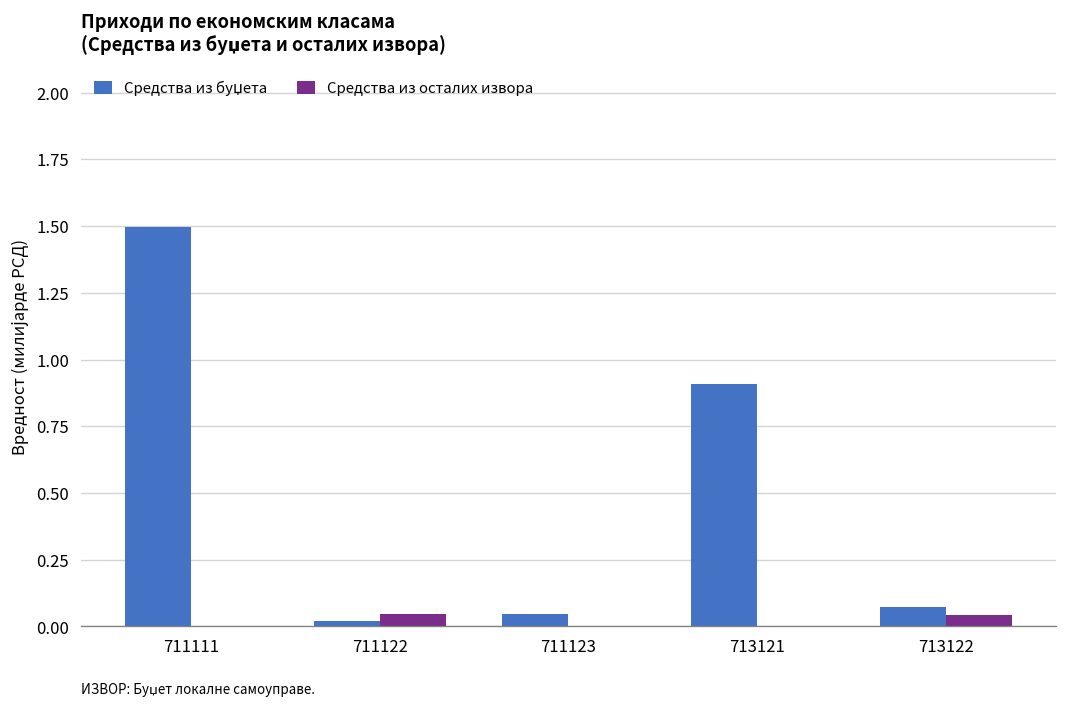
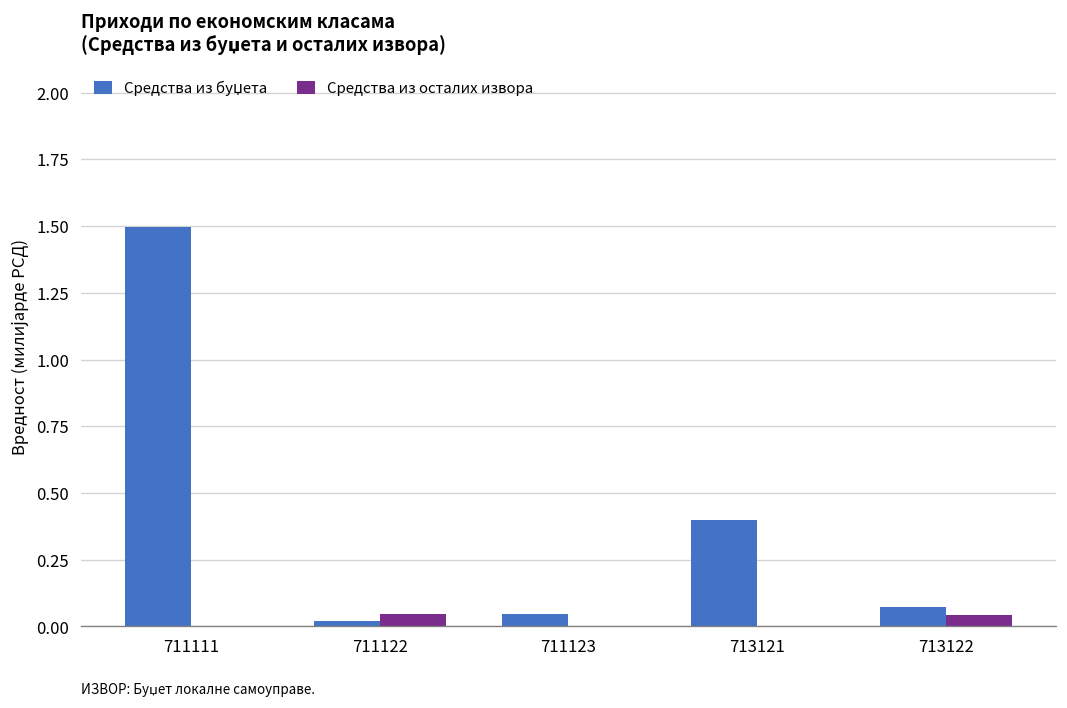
  {
    "Средства из буџета": {
      "711111": 1.50,
      "711122": 0.02,
      "711123": 0.05,
-     "713121": 0.91,
+     "713121": 0.40,
      "713122": 0.07
    },
    "Средства из осталих извора": {
      "711122": 0.05,
      "713122": 0.04
    }
  }
